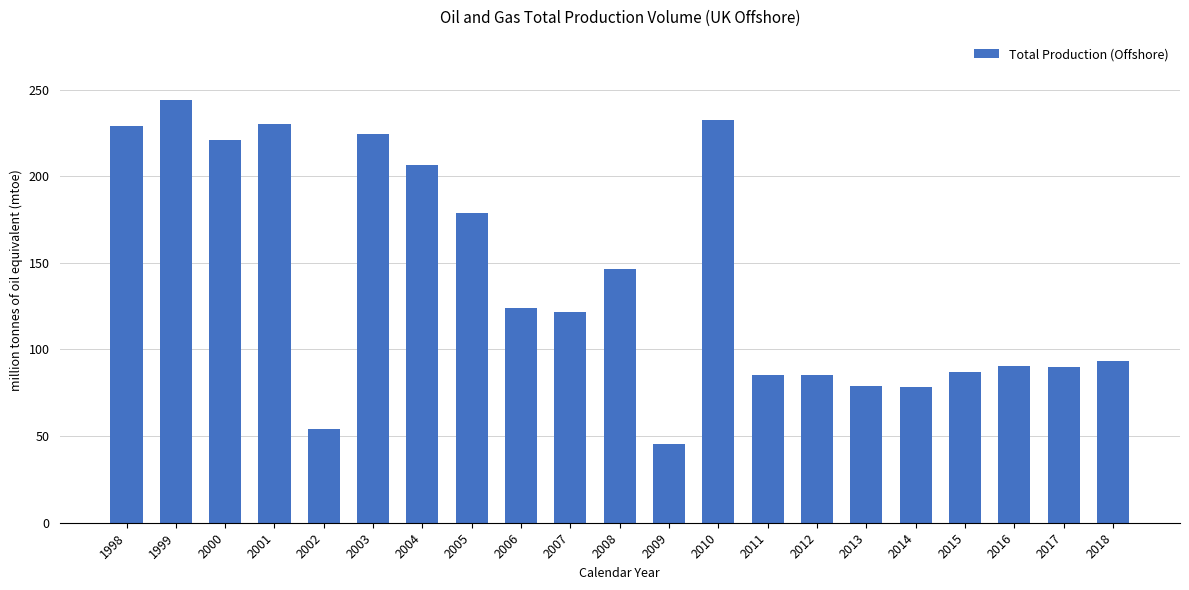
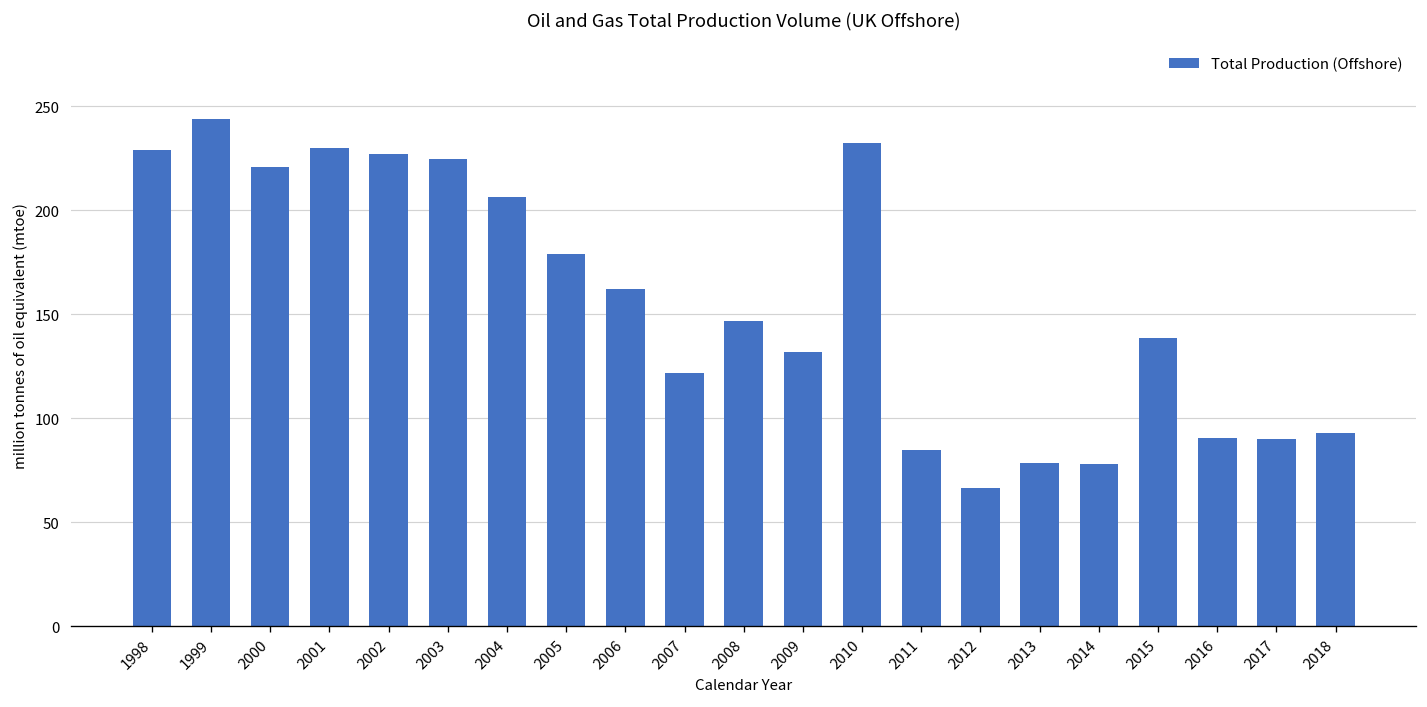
  {
    "1998": 229,
    "1999": 244,
    "2000": 221,
    "2001": 230,
-   "2002": 54,
+   "2002": 227,
    "2003": 225,
    "2004": 206,
    "2005": 179,
-   "2006": 124,
+   "2006": 162,
    "2007": 122,
    "2008": 147,
-   "2009": 45,
+   "2009": 132,
    "2010": 232,
    "2011": 85,
-   "2012": 85,
+   "2012": 67,
    "2013": 79,
    "2014": 78,
-   "2015": 87,
+   "2015": 139,
    "2016": 91,
    "2017": 90,
    "2018": 93
  }
